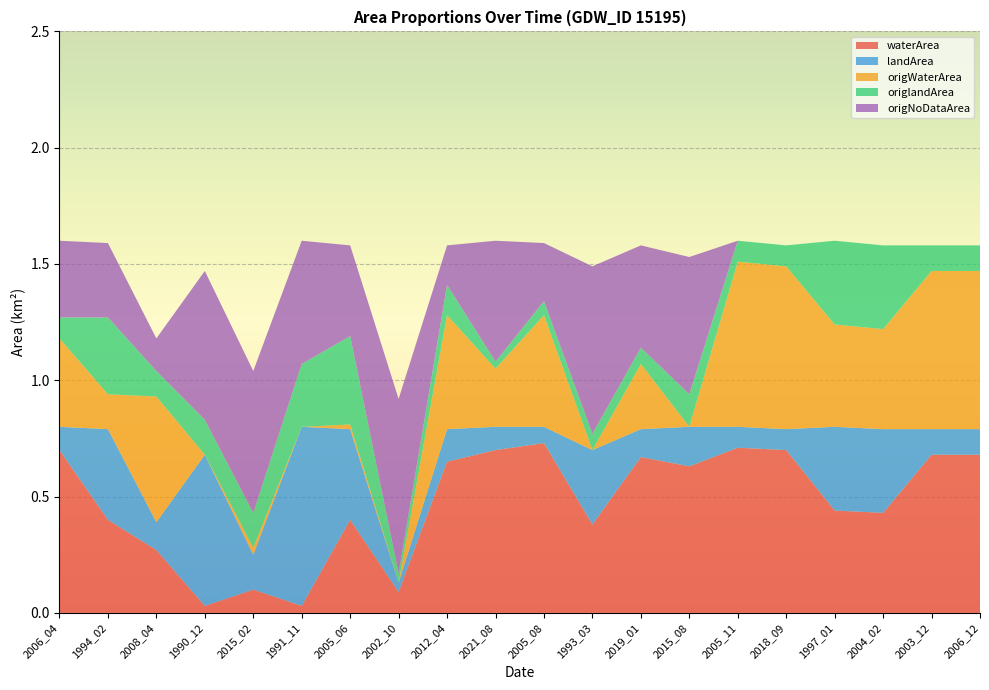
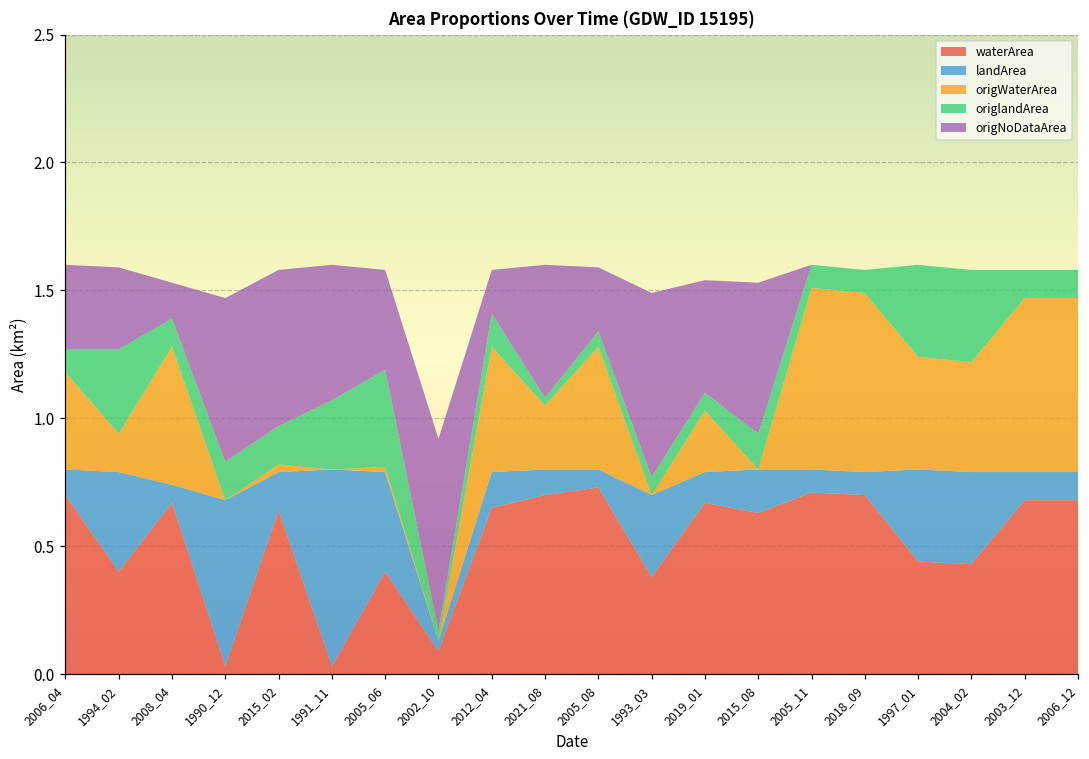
  {
    "waterArea": {
      "2006_04": 0.70,
      "1994_02": 0.40,
-     "2008_04": 0.27,
+     "2008_04": 0.67,
      "1990_12": 0.03,
-     "2015_02": 0.10,
+     "2015_02": 0.64,
      "1991_11": 0.03,
      "2005_06": 0.40,
      "2002_10": 0.09,
      "2012_04": 0.65,
      "2021_08": 0.70,
      "2005_08": 0.73,
      "1993_03": 0.38,
      "2019_01": 0.67,
      "2015_08": 0.63,
      "2005_11": 0.71,
      "2018_09": 0.70,
      "1997_01": 0.44,
      "2004_02": 0.43,
      "2003_12": 0.68,
      "2006_12": 0.68
    },
    "landArea": {
      "2006_04": 0.10,
      "1994_02": 0.39,
-     "2008_04": 0.12,
+     "2008_04": 0.07,
      "2015_02": 0.15,
      "2005_06": 0.39,
      "2012_04": 0.14,
      "2021_08": 0.10,
      "2005_08": 0.07,
      "2019_01": 0.12,
      "2005_11": 0.09,
      "2018_09": 0.09,
      "1997_01": 0.36,
      "2004_02": 0.36,
      "2003_12": 0.11,
      "2006_12": 0.11
    },
    "origWaterArea": {
      "2006_04": 0.38,
      "1994_02": 0.15,
      "2008_04": 0.54,
      "2015_02": 0.03,
      "2005_06": 0.02,
      "2012_04": 0.49,
      "2021_08": 0.25,
      "2005_08": 0.48,
-     "2019_01": 0.28,
+     "2019_01": 0.24,
      "2005_11": 0.71,
      "2018_09": 0.70,
      "1997_01": 0.44,
      "2004_02": 0.43,
      "2003_12": 0.68,
      "2006_12": 0.68
    },
    "origlandArea": {
      "2006_04": 0.09,
      "1994_02": 0.33,
      "2008_04": 0.11,
      "1990_12": 0.15,
      "2015_02": 0.15,
      "1991_11": 0.27,
      "2005_06": 0.38,
      "2002_10": 0.04,
      "2012_04": 0.13,
      "2021_08": 0.03,
      "2005_08": 0.06,
      "1993_03": 0.07,
      "2019_01": 0.07,
      "2015_08": 0.14
    },
    "origNoDataArea": {
      "2006_04": 0.33,
      "1994_02": 0.32,
      "2008_04": 0.14,
      "1990_12": 0.64,
      "2015_02": 0.61,
      "1991_11": 0.53,
      "2005_06": 0.39,
      "2002_10": 0.75,
      "2012_04": 0.17,
      "2021_08": 0.52,
      "2005_08": 0.25,
      "1993_03": 0.72,
      "2019_01": 0.44,
      "2015_08": 0.59
    }
  }
